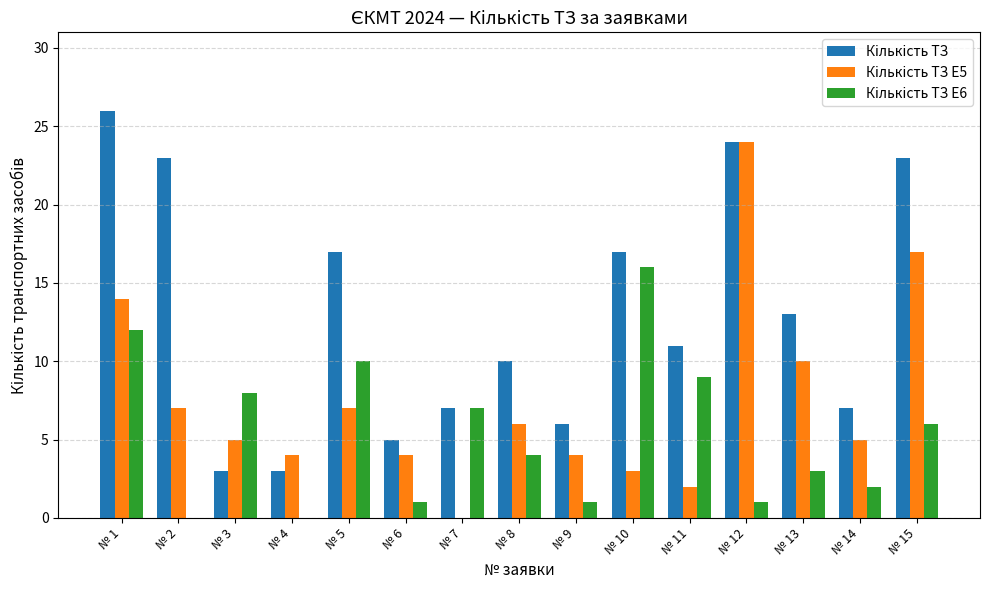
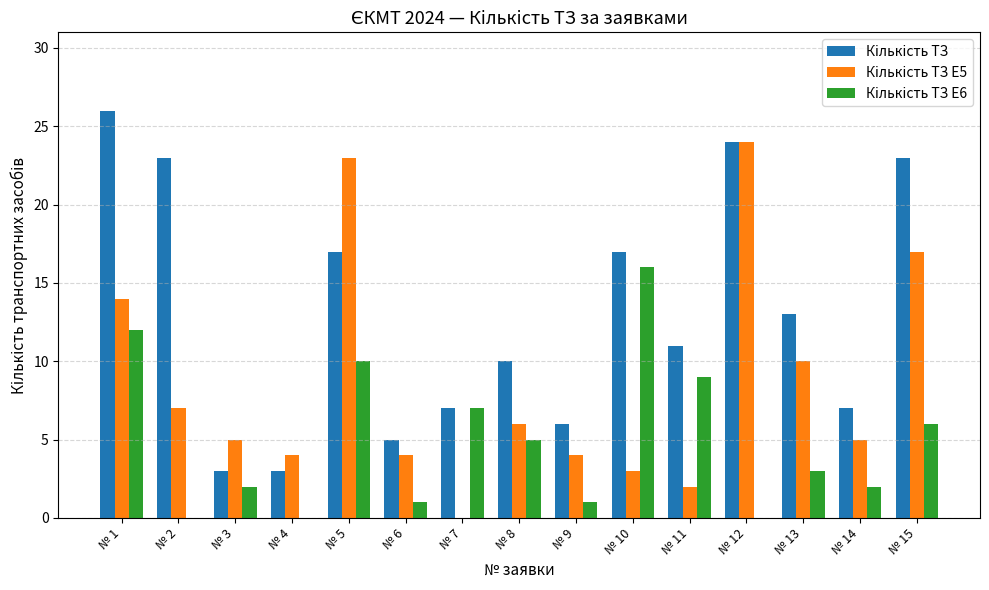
  {
    "Кількість ТЗ": {
      "№ 1": 26,
      "№ 2": 23,
      "№ 3": 3,
      "№ 4": 3,
      "№ 5": 17,
      "№ 6": 5,
      "№ 7": 7,
      "№ 8": 10,
      "№ 9": 6,
      "№ 10": 17,
      "№ 11": 11,
      "№ 12": 24,
      "№ 13": 13,
      "№ 14": 7,
      "№ 15": 23
    },
    "Кількість ТЗ E5": {
      "№ 1": 14,
      "№ 2": 7,
      "№ 3": 5,
      "№ 4": 4,
-     "№ 5": 7,
+     "№ 5": 23,
      "№ 6": 4,
      "№ 7": 0,
      "№ 8": 6,
      "№ 9": 4,
      "№ 10": 3,
      "№ 11": 2,
      "№ 12": 24,
      "№ 13": 10,
      "№ 14": 5,
      "№ 15": 17
    },
    "Кількість ТЗ E6": {
      "№ 1": 12,
      "№ 2": 0,
-     "№ 3": 8,
+     "№ 3": 2,
      "№ 4": 0,
      "№ 5": 10,
      "№ 6": 1,
      "№ 7": 7,
-     "№ 8": 4,
+     "№ 8": 5,
      "№ 9": 1,
      "№ 10": 16,
      "№ 11": 9,
-     "№ 12": 1,
+     "№ 12": 0,
      "№ 13": 3,
      "№ 14": 2,
      "№ 15": 6
    }
  }
